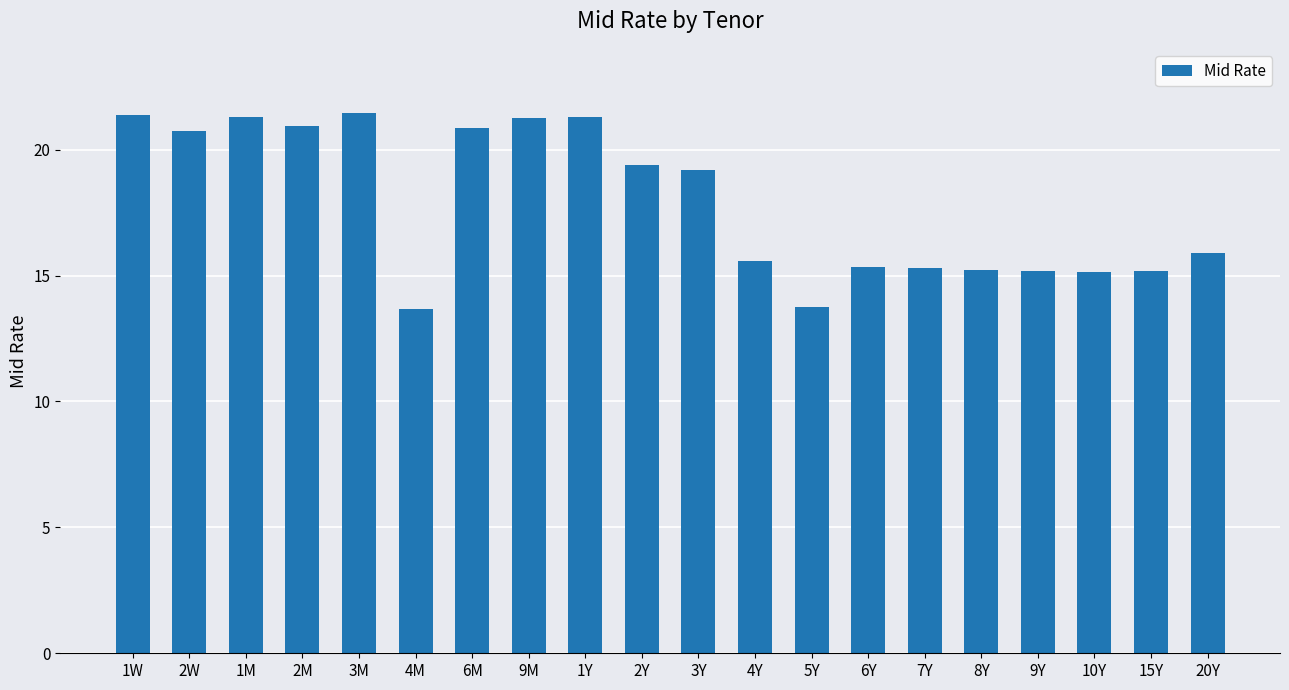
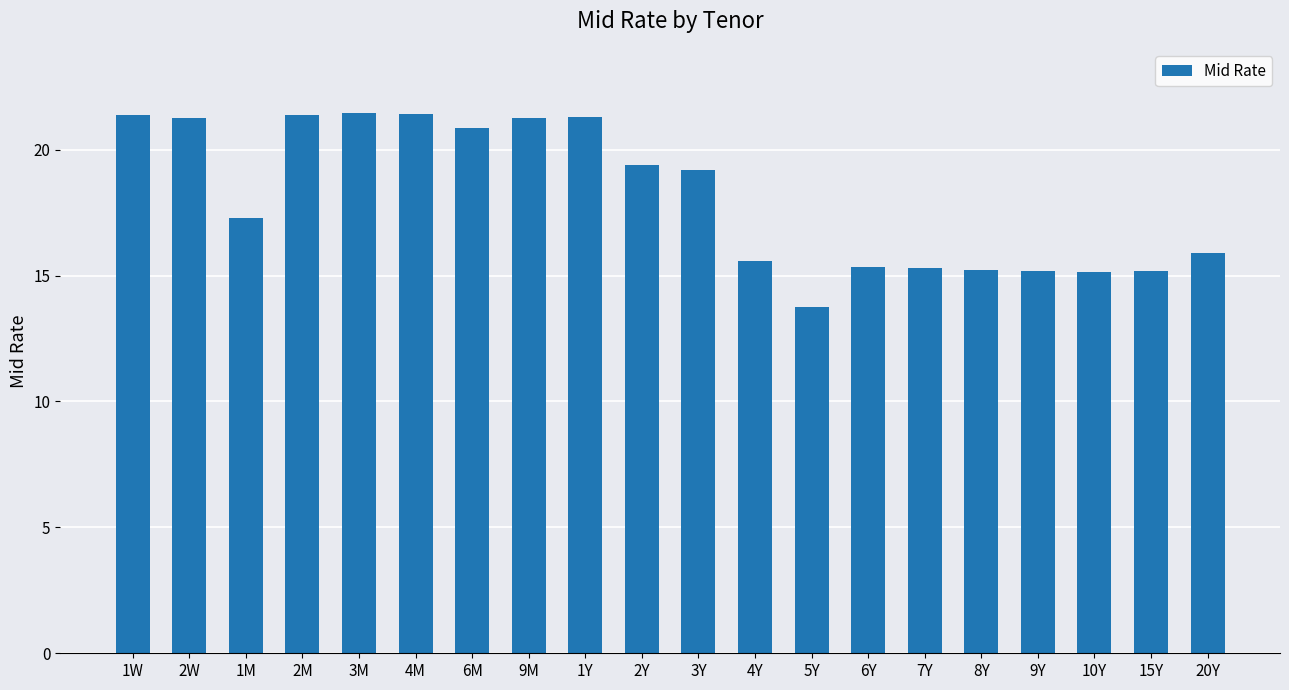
  {
    "1W": 21.4,
-   "2W": 20.7,
-   "1M": 21.3,
-   "2M": 20.9,
+   "2W": 21.3,
+   "1M": 17.3,
+   "2M": 21.4,
    "3M": 21.5,
-   "4M": 13.7,
+   "4M": 21.4,
    "6M": 20.9,
    "9M": 21.3,
    "1Y": 21.3,
    "2Y": 19.4,
    "3Y": 19.2,
    "4Y": 15.6,
    "5Y": 13.7,
    "6Y": 15.3,
    "7Y": 15.3,
    "8Y": 15.2,
    "9Y": 15.2,
    "10Y": 15.1,
    "15Y": 15.2,
    "20Y": 15.9
  }
